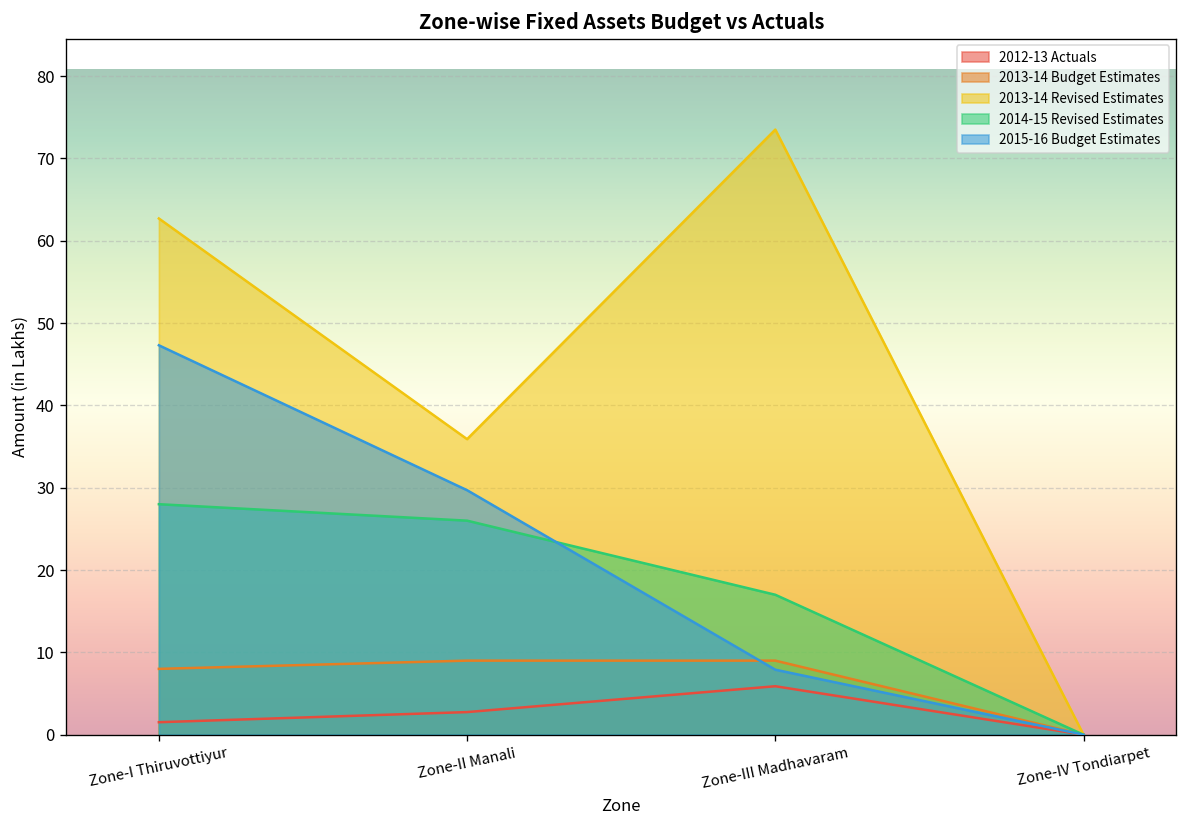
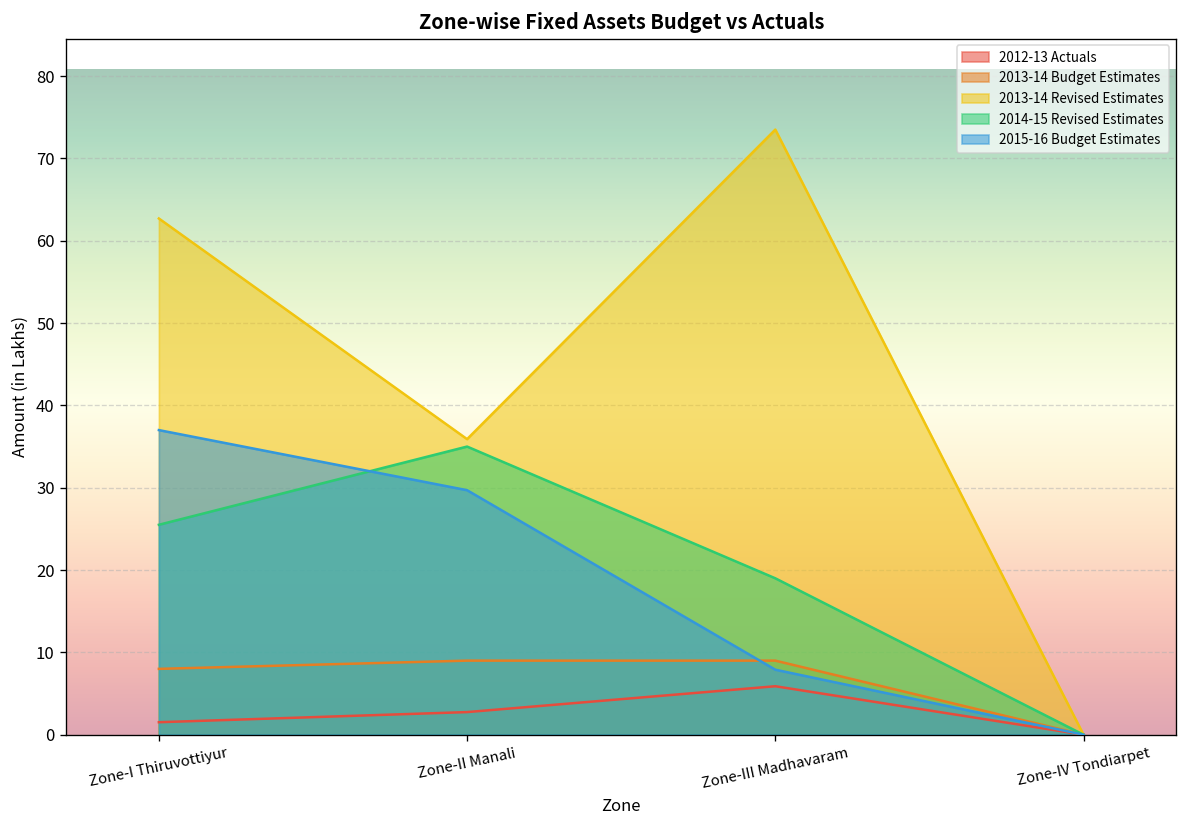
  {
    "2013-14 Revised Estimates": {
      "Zone-I Thiruvottiyur": 63,
      "Zone-II Manali": 36,
      "Zone-III Madhavaram": 74
    },
    "2014-15 Revised Estimates": {
-     "Zone-I Thiruvottiyur": 28,
-     "Zone-II Manali": 26,
-     "Zone-III Madhavaram": 17
+     "Zone-I Thiruvottiyur": 26,
+     "Zone-II Manali": 35,
+     "Zone-III Madhavaram": 19
    },
    "2015-16 Budget Estimates": {
-     "Zone-I Thiruvottiyur": 47,
+     "Zone-I Thiruvottiyur": 37,
      "Zone-II Manali": 30,
      "Zone-III Madhavaram": 8
    }
  }
